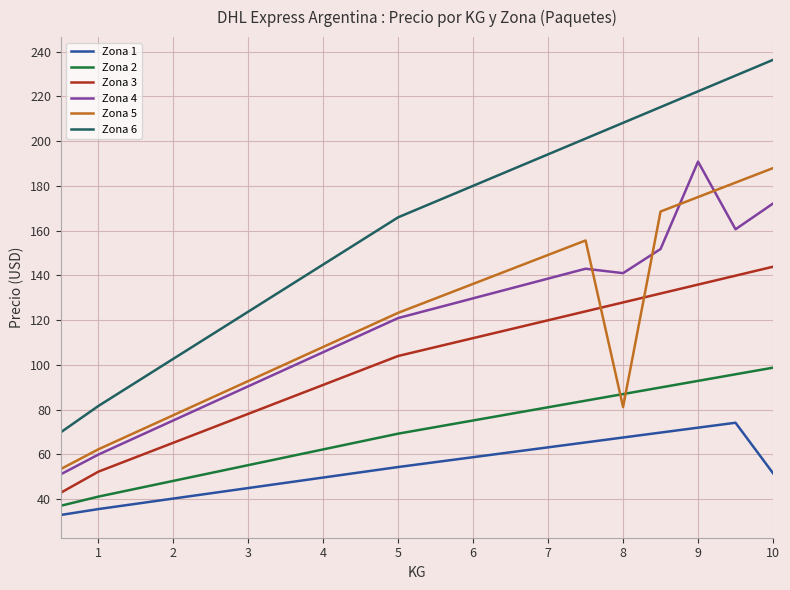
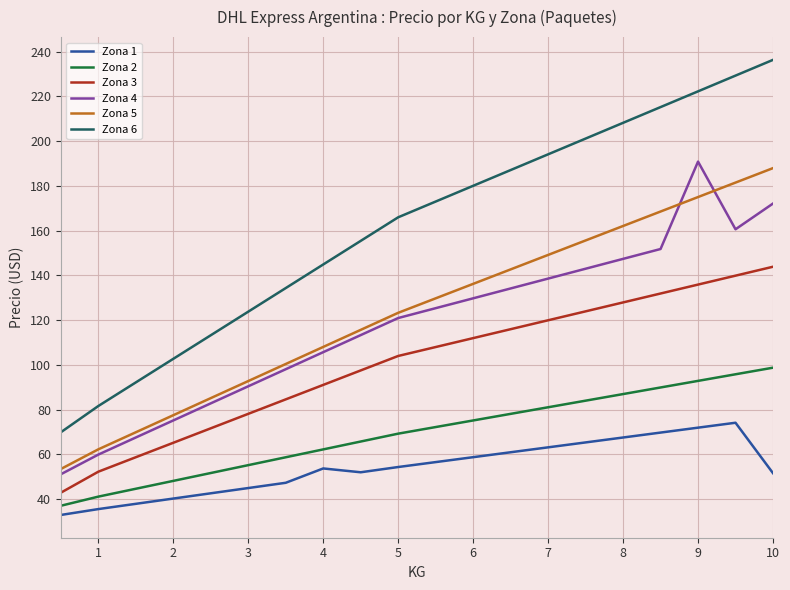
  {
    "Zona 1": {
      "1": 36,
      "2": 40,
      "3": 45,
-     "4": 50,
+     "4": 54,
      "5": 54,
      "6": 59,
      "7": 63,
      "8": 68,
      "9": 72,
      "10": 52
    },
    "Zona 3": {
      "1": 52,
      "2": 65,
      "3": 78,
      "4": 91,
      "5": 104,
      "6": 112,
      "7": 120,
      "8": 128,
      "9": 136,
      "10": 144
    },
    "Zona 4": {
      "1": 60,
      "2": 75,
      "3": 90,
      "4": 106,
      "5": 121,
      "6": 130,
      "7": 139,
-     "8": 141,
+     "8": 147,
      "9": 191,
      "10": 172
    },
    "Zona 5": {
      "1": 62,
      "2": 77,
      "3": 93,
      "4": 108,
      "5": 123,
      "6": 136,
      "7": 149,
-     "8": 81,
+     "8": 162,
      "9": 175,
      "10": 188
    }
  }
